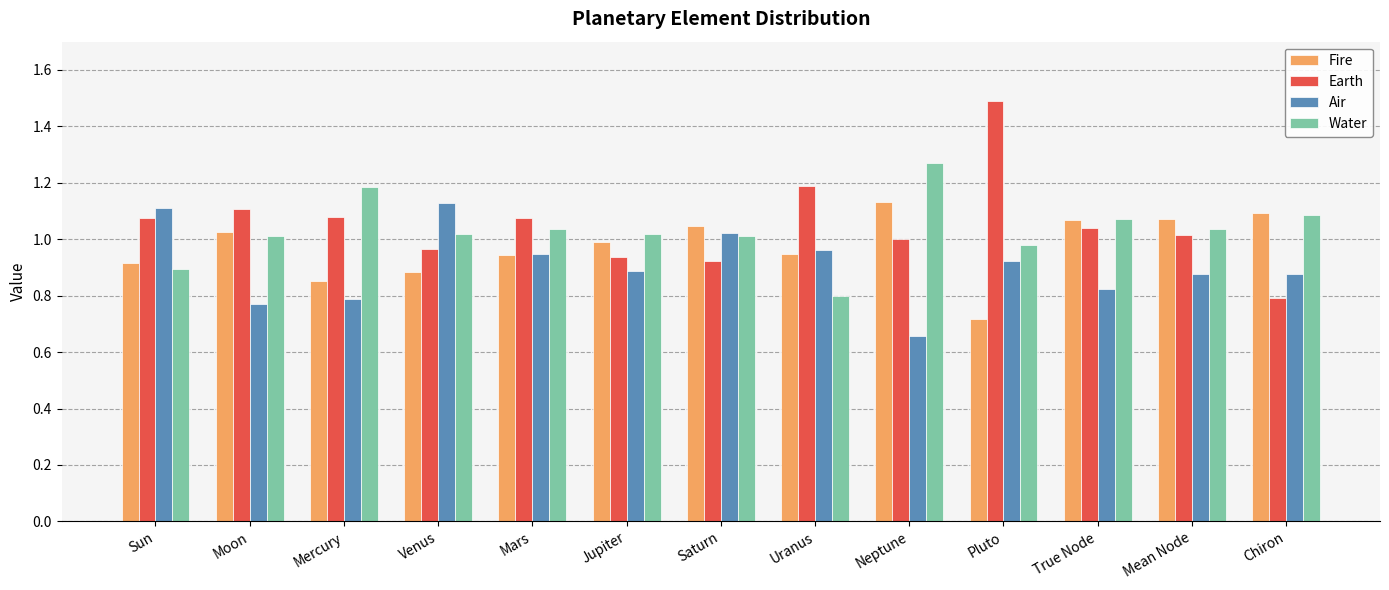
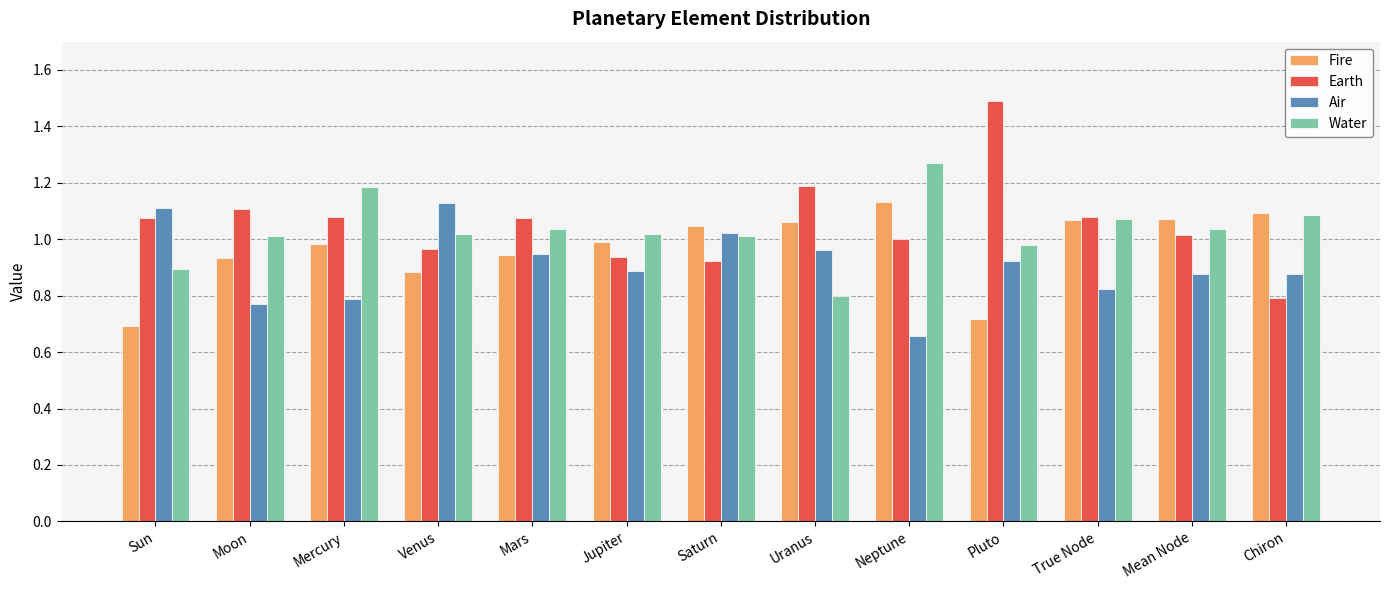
  {
    "Fire": {
-     "Sun": 0.92,
-     "Moon": 1.02,
-     "Mercury": 0.85,
+     "Sun": 0.69,
+     "Moon": 0.93,
+     "Mercury": 0.98,
      "Venus": 0.89,
      "Mars": 0.94,
      "Jupiter": 0.99,
      "Saturn": 1.05,
-     "Uranus": 0.95,
+     "Uranus": 1.06,
      "Neptune": 1.13,
      "Pluto": 0.72,
      "True Node": 1.07,
      "Mean Node": 1.07,
      "Chiron": 1.09
    },
    "Earth": {
      "Sun": 1.08,
      "Moon": 1.11,
      "Mercury": 1.08,
      "Venus": 0.97,
      "Mars": 1.07,
      "Jupiter": 0.94,
      "Saturn": 0.92,
      "Uranus": 1.19,
      "Neptune": 1.00,
      "Pluto": 1.49,
-     "True Node": 1.04,
+     "True Node": 1.08,
      "Mean Node": 1.01,
      "Chiron": 0.79
    },
    "Air": {
      "Sun": 1.11,
      "Moon": 0.77,
      "Mercury": 0.79,
      "Venus": 1.13,
      "Mars": 0.95,
      "Jupiter": 0.89,
      "Saturn": 1.02,
      "Uranus": 0.96,
      "Neptune": 0.66,
      "Pluto": 0.92,
      "True Node": 0.82,
      "Mean Node": 0.88,
      "Chiron": 0.88
    },
    "Water": {
      "Sun": 0.90,
      "Moon": 1.01,
      "Mercury": 1.18,
      "Venus": 1.02,
      "Mars": 1.04,
      "Jupiter": 1.02,
      "Saturn": 1.01,
      "Uranus": 0.80,
      "Neptune": 1.27,
      "Pluto": 0.98,
      "True Node": 1.07,
      "Mean Node": 1.04,
      "Chiron": 1.09
    }
  }
